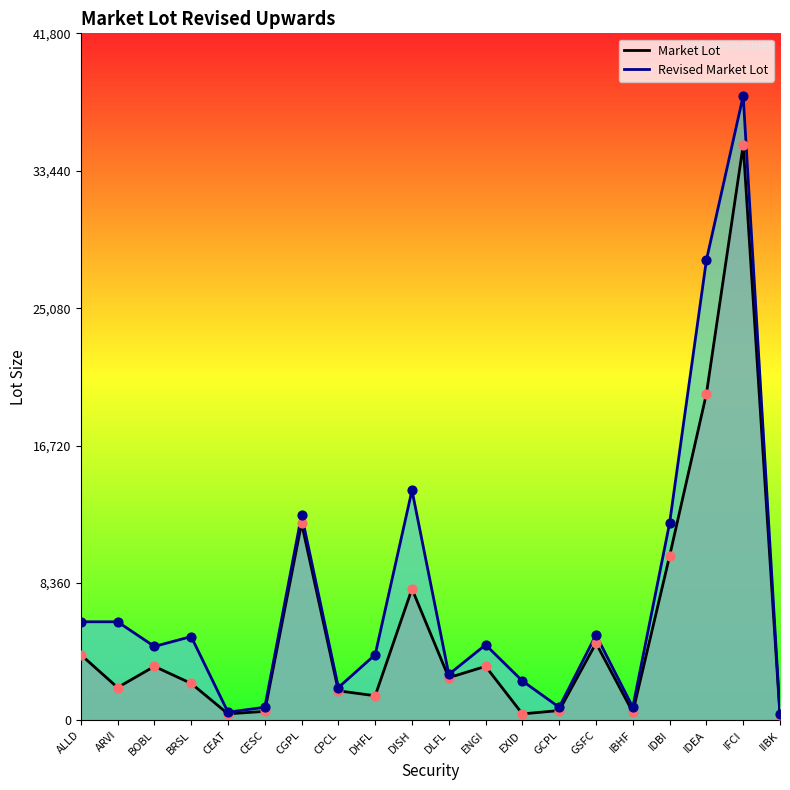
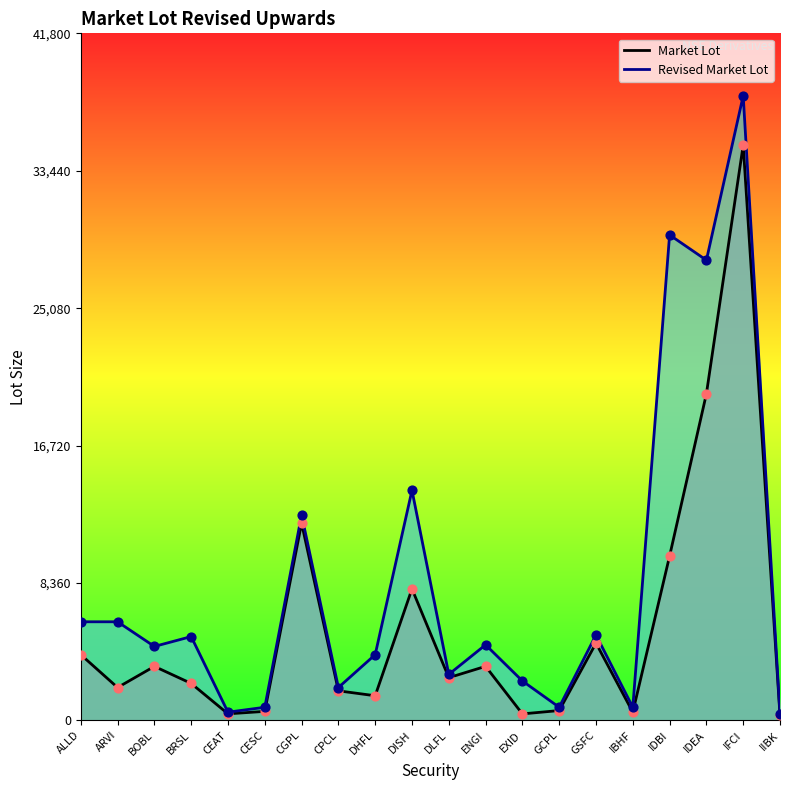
  {
    "Market Lot": {
      "ALLD": "4,000",
      "ARVI": "2,000",
      "BOBL": "3,300",
      "BRSL": "2,300",
      "CESC": "600",
      "CGPL": "12,000",
      "CPCL": "1,800",
      "DHFL": "1,500",
      "DISH": "8,000",
      "DLFL": "2,600",
      "ENGI": "3,300",
      "EXID": "400",
      "GCPL": "600",
      "GSFC": "4,700",
      "IBHF": "500",
      "IDBI": "10,000",
      "IDEA": "19,900",
      "IFCI": "35,000"
    },
    "Revised Market Lot": {
      "ALLD": "6,000",
      "ARVI": "6,000",
      "BOBL": "4,500",
      "BRSL": "5,100",
      "CESC": "800",
      "CGPL": "12,500",
      "CPCL": "2,000",
      "DHFL": "4,000",
      "DISH": "14,000",
      "DLFL": "2,800",
      "ENGI": "4,600",
      "EXID": "2,400",
      "GCPL": "800",
      "GSFC": "5,200",
      "IBHF": "800",
-     "IDBI": "12,000",
+     "IDBI": "29,500",
      "IDEA": "28,000",
      "IFCI": "38,000"
    }
  }
